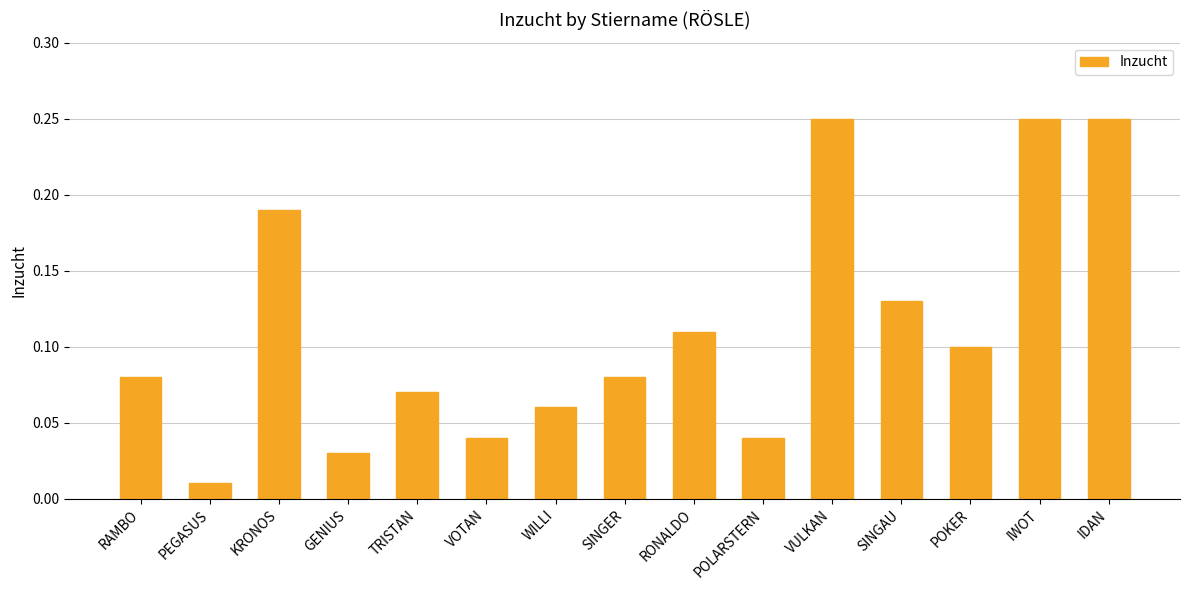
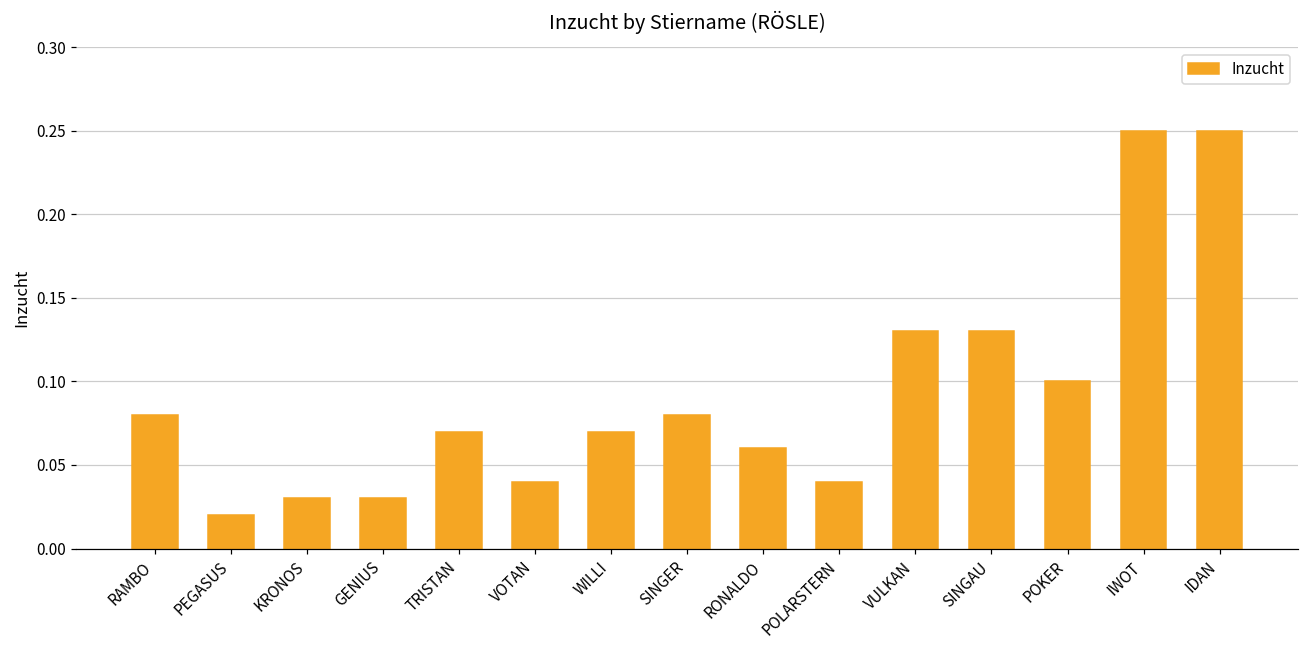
  {
    "RAMBO": 0.08,
-   "PEGASUS": 0.01,
-   "KRONOS": 0.19,
+   "PEGASUS": 0.02,
+   "KRONOS": 0.03,
    "GENIUS": 0.03,
    "TRISTAN": 0.07,
    "VOTAN": 0.04,
-   "WILLI": 0.06,
+   "WILLI": 0.07,
    "SINGER": 0.08,
-   "RONALDO": 0.11,
+   "RONALDO": 0.06,
    "POLARSTERN": 0.04,
-   "VULKAN": 0.25,
+   "VULKAN": 0.13,
    "SINGAU": 0.13,
    "POKER": 0.10,
    "IWOT": 0.25,
    "IDAN": 0.25
  }
